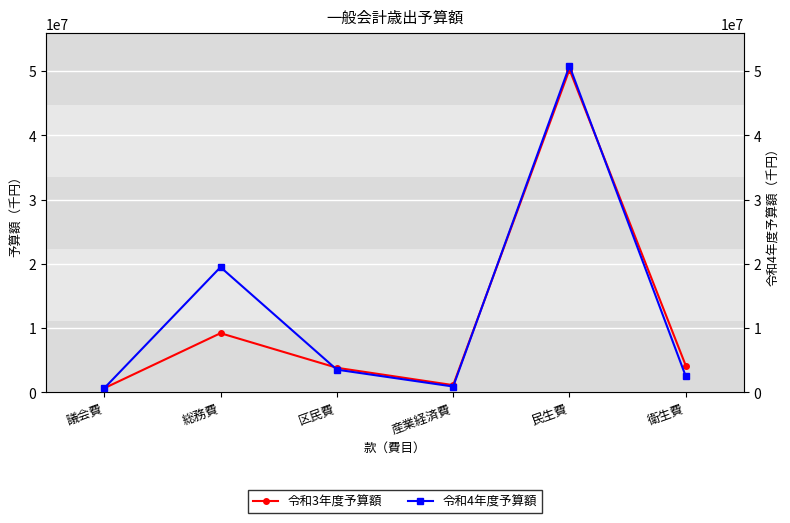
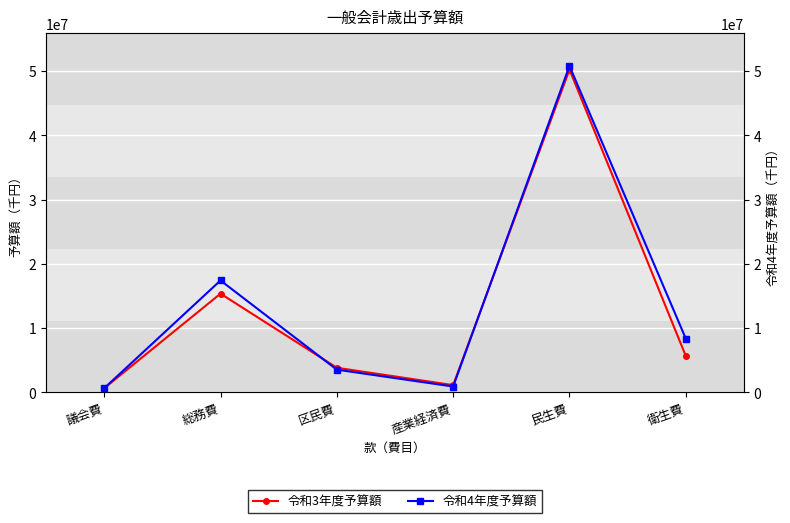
  {
    "令和3年度予算額": {
      "議会費": 1000000,
-     "総務費": 9000000,
+     "総務費": 15000000,
      "区民費": 4000000,
      "産業経済費": 1000000,
      "民生費": 50000000,
-     "衛生費": 4000000
+     "衛生費": 6000000
    },
    "令和4年度予算額": {
      "議会費": 1000000,
-     "総務費": 19000000,
+     "総務費": 17000000,
      "区民費": 4000000,
      "産業経済費": 1000000,
      "民生費": 51000000,
-     "衛生費": 2000000
+     "衛生費": 8000000
    }
  }
